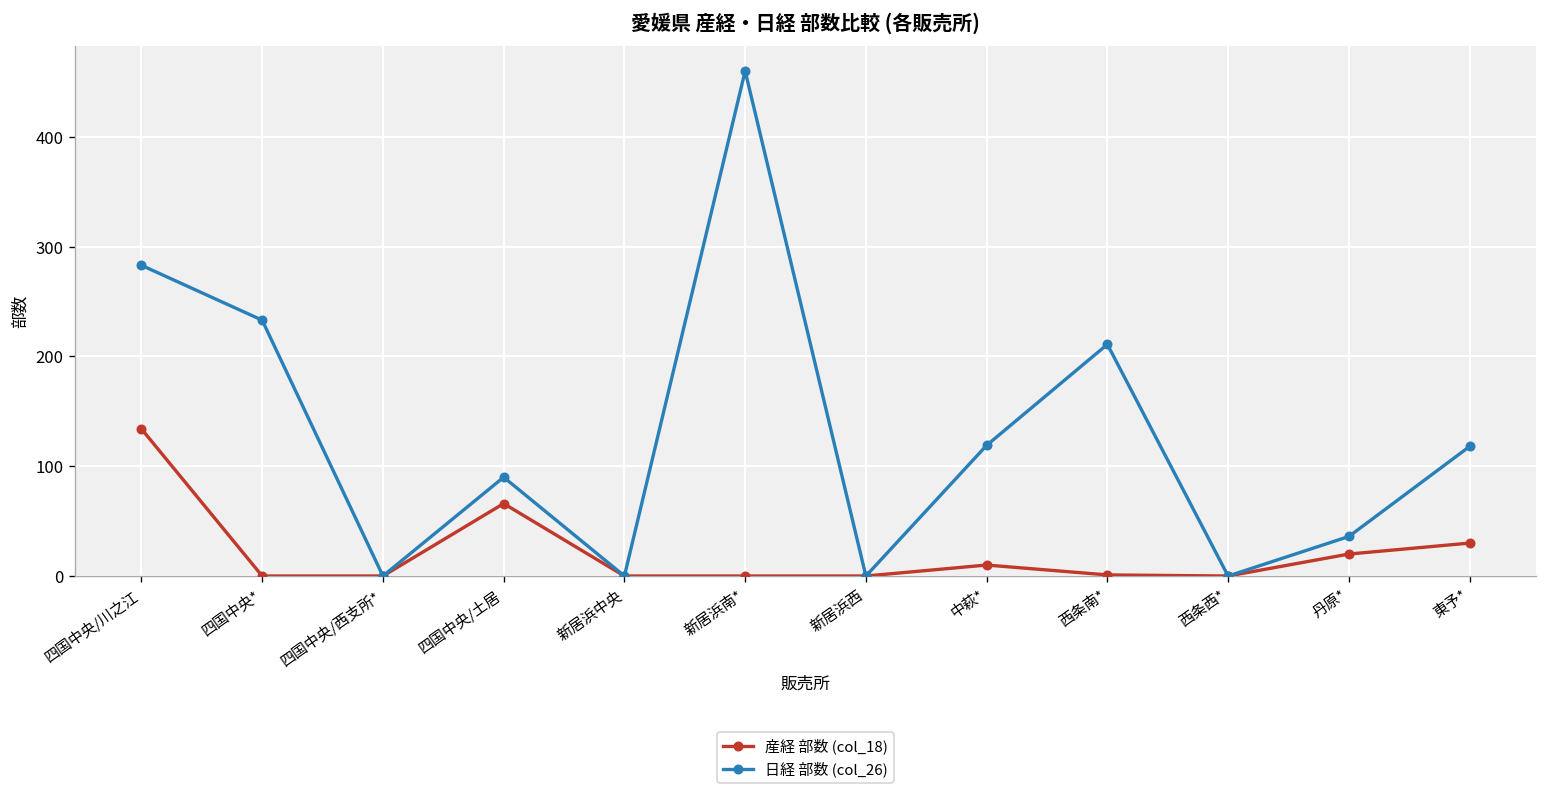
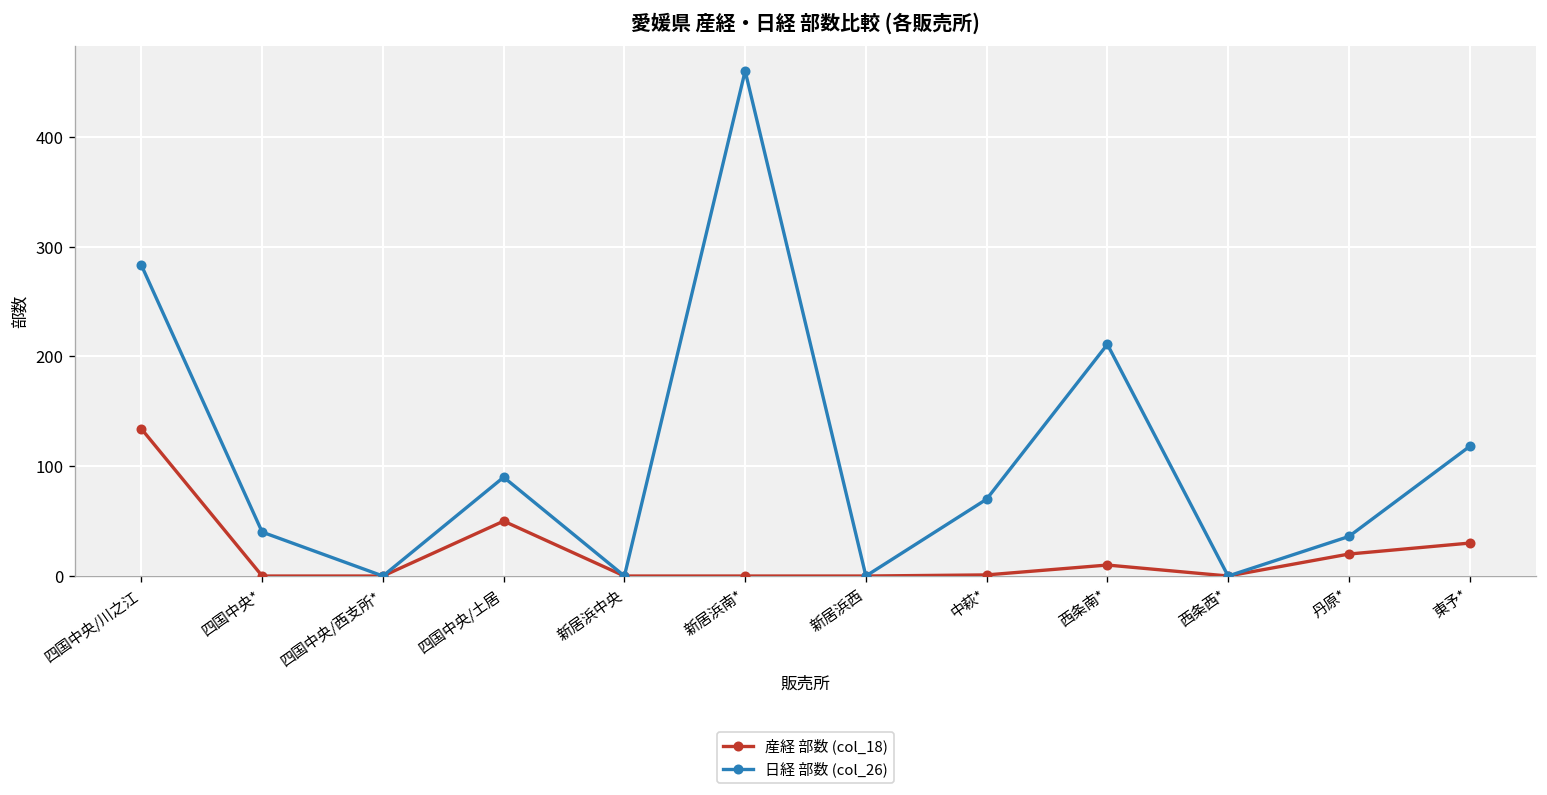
  {
    "産経 部数 (col_18)": {
      "四国中央/川之江": 130,
      "四国中央*": 0,
-     "四国中央/土居": 70,
+     "四国中央/土居": 50,
      "新居浜南*": 0,
-     "中萩*": 10,
-     "西条南*": 0,
+     "中萩*": 0,
+     "西条南*": 10,
      "丹原*": 20,
      "東予*": 30
    },
    "日経 部数 (col_26)": {
      "四国中央/川之江": 280,
-     "四国中央*": 230,
+     "四国中央*": 40,
      "四国中央/土居": 90,
      "新居浜南*": 460,
-     "中萩*": 120,
+     "中萩*": 70,
      "西条南*": 210,
      "丹原*": 40,
      "東予*": 120
    }
  }
